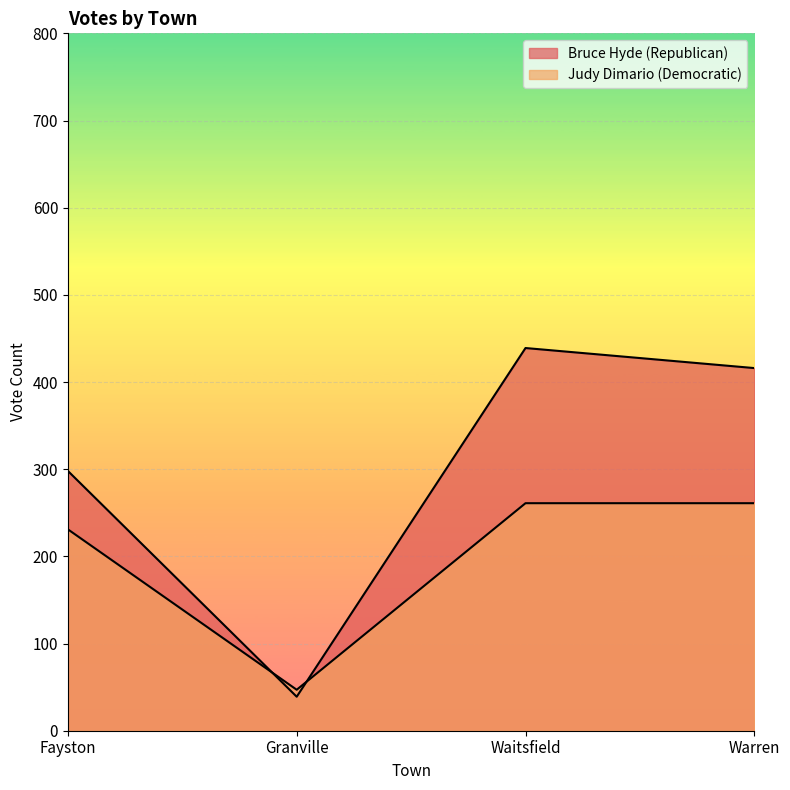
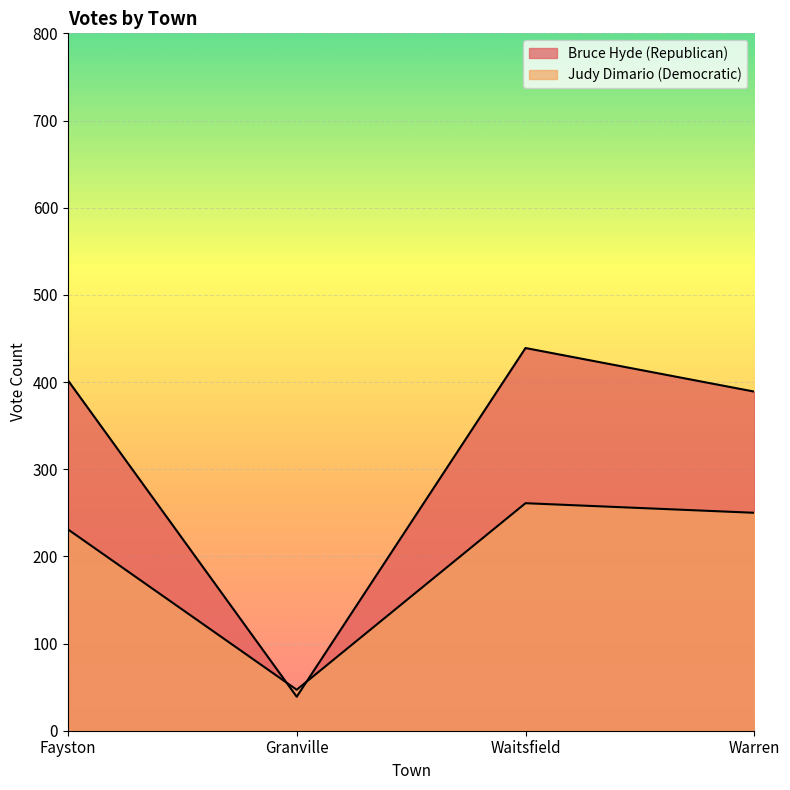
  {
    "Bruce Hyde (Republican)": {
-     "Fayston": 300,
+     "Fayston": 400,
      "Granville": 40,
      "Waitsfield": 440,
-     "Warren": 420
+     "Warren": 390
    },
    "Judy Dimario (Democratic)": {
      "Fayston": 230,
      "Granville": 50,
      "Waitsfield": 260,
-     "Warren": 260
+     "Warren": 250
    }
  }
